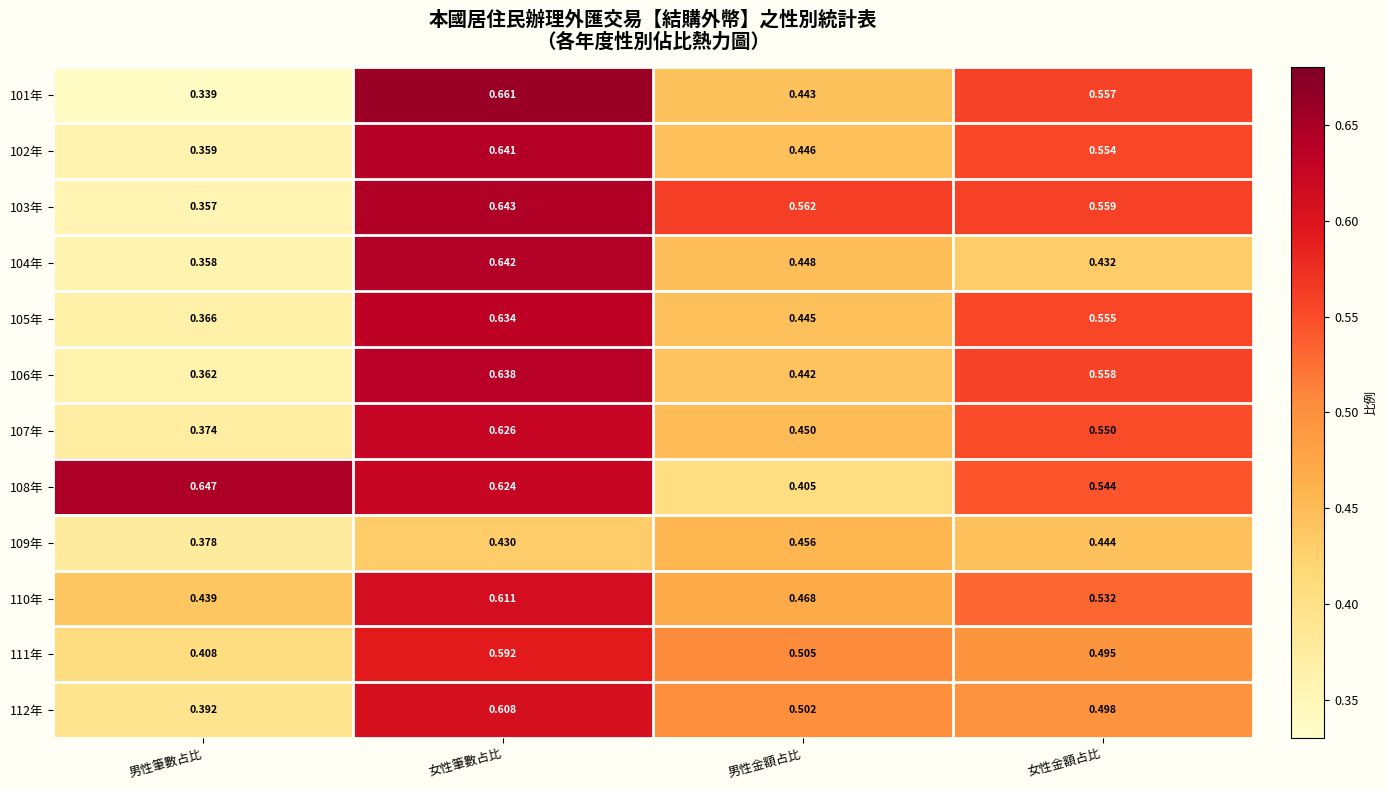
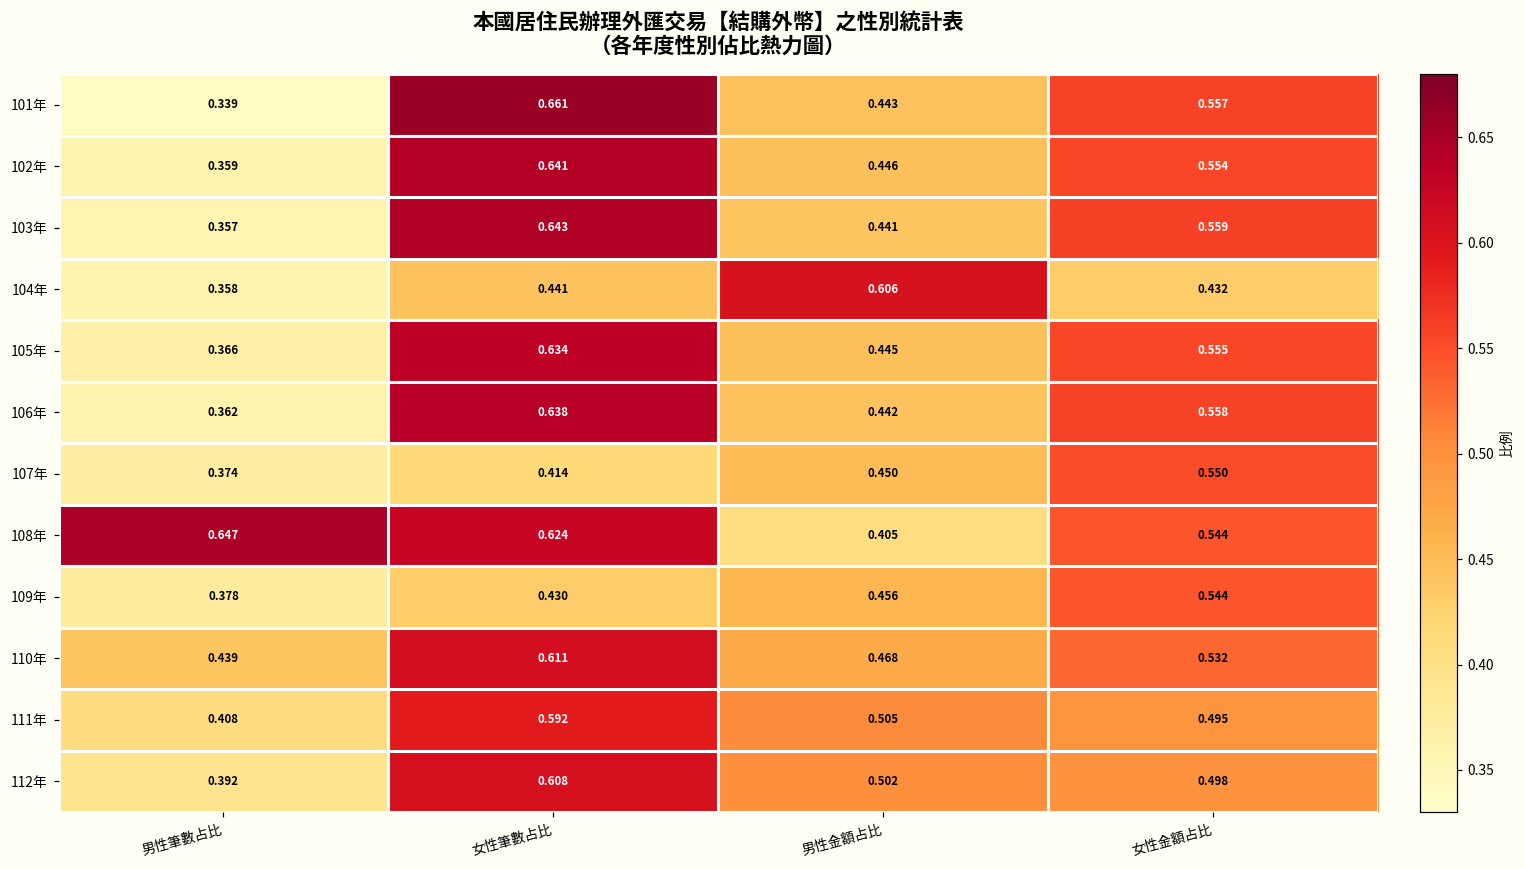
  {
    "101年": {
      "男性筆數占比": 0.339,
      "女性筆數占比": 0.661,
      "男性金額占比": 0.443,
      "女性金額占比": 0.557
    },
    "102年": {
      "男性筆數占比": 0.359,
      "女性筆數占比": 0.641,
      "男性金額占比": 0.446,
      "女性金額占比": 0.554
    },
    "103年": {
      "男性筆數占比": 0.357,
      "女性筆數占比": 0.643,
-     "男性金額占比": 0.562,
+     "男性金額占比": 0.441,
      "女性金額占比": 0.559
    },
    "104年": {
      "男性筆數占比": 0.358,
-     "女性筆數占比": 0.642,
-     "男性金額占比": 0.448,
+     "女性筆數占比": 0.441,
+     "男性金額占比": 0.606,
      "女性金額占比": 0.432
    },
    "105年": {
      "男性筆數占比": 0.366,
      "女性筆數占比": 0.634,
      "男性金額占比": 0.445,
      "女性金額占比": 0.555
    },
    "106年": {
      "男性筆數占比": 0.362,
      "女性筆數占比": 0.638,
      "男性金額占比": 0.442,
      "女性金額占比": 0.558
    },
    "107年": {
      "男性筆數占比": 0.374,
-     "女性筆數占比": 0.626,
+     "女性筆數占比": 0.414,
      "男性金額占比": 0.450,
      "女性金額占比": 0.550
    },
    "108年": {
      "男性筆數占比": 0.647,
      "女性筆數占比": 0.624,
      "男性金額占比": 0.405,
      "女性金額占比": 0.544
    },
    "109年": {
      "男性筆數占比": 0.378,
      "女性筆數占比": 0.430,
      "男性金額占比": 0.456,
-     "女性金額占比": 0.444
+     "女性金額占比": 0.544
    },
    "110年": {
      "男性筆數占比": 0.439,
      "女性筆數占比": 0.611,
      "男性金額占比": 0.468,
      "女性金額占比": 0.532
    },
    "111年": {
      "男性筆數占比": 0.408,
      "女性筆數占比": 0.592,
      "男性金額占比": 0.505,
      "女性金額占比": 0.495
    },
    "112年": {
      "男性筆數占比": 0.392,
      "女性筆數占比": 0.608,
      "男性金額占比": 0.502,
      "女性金額占比": 0.498
    }
  }
